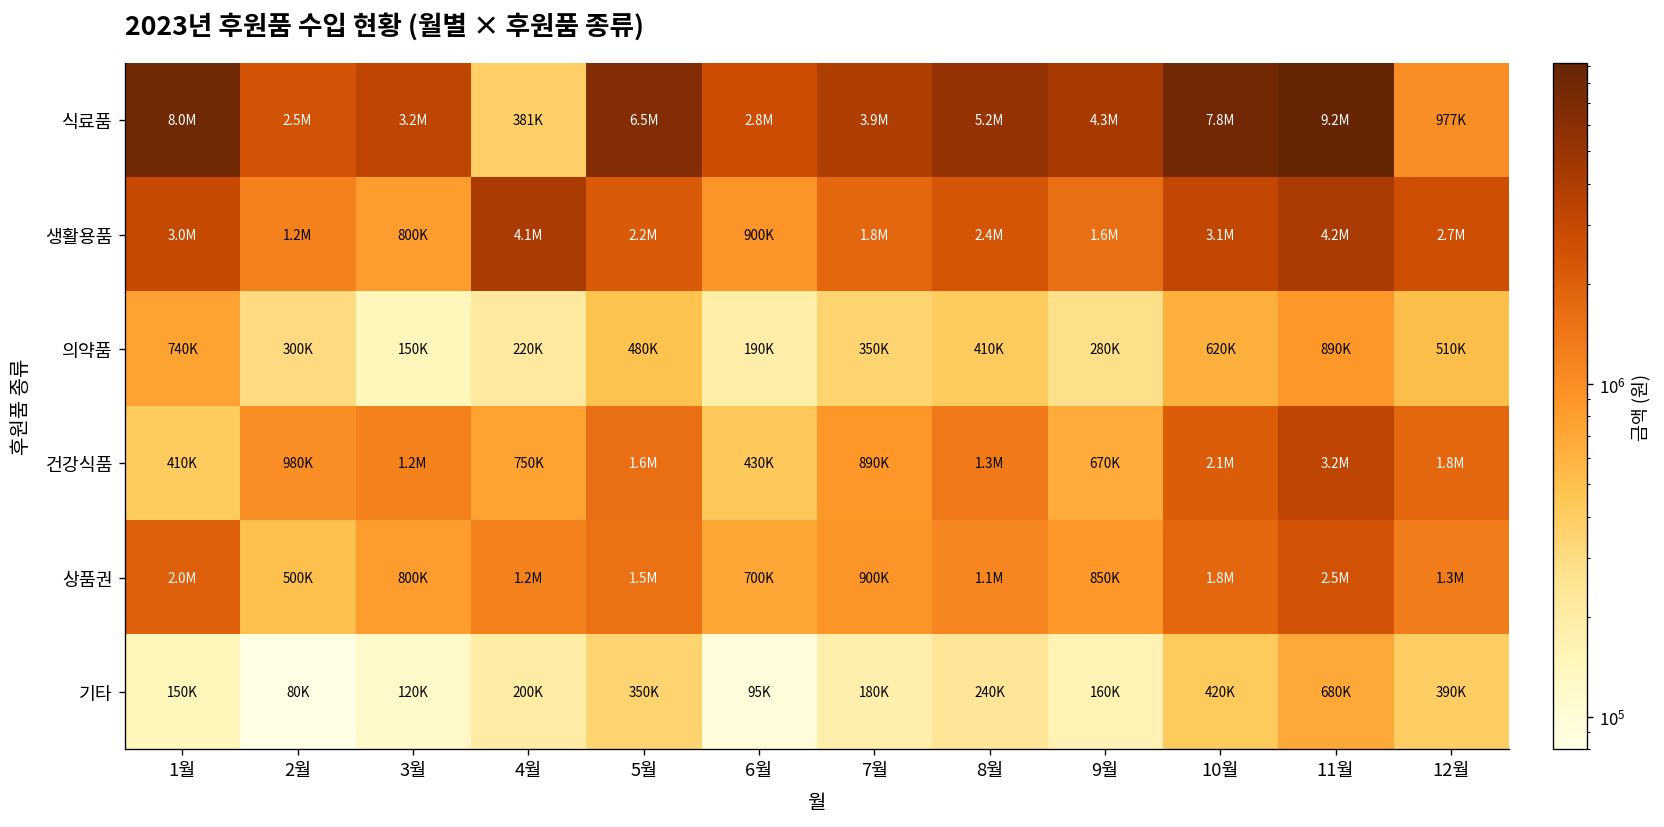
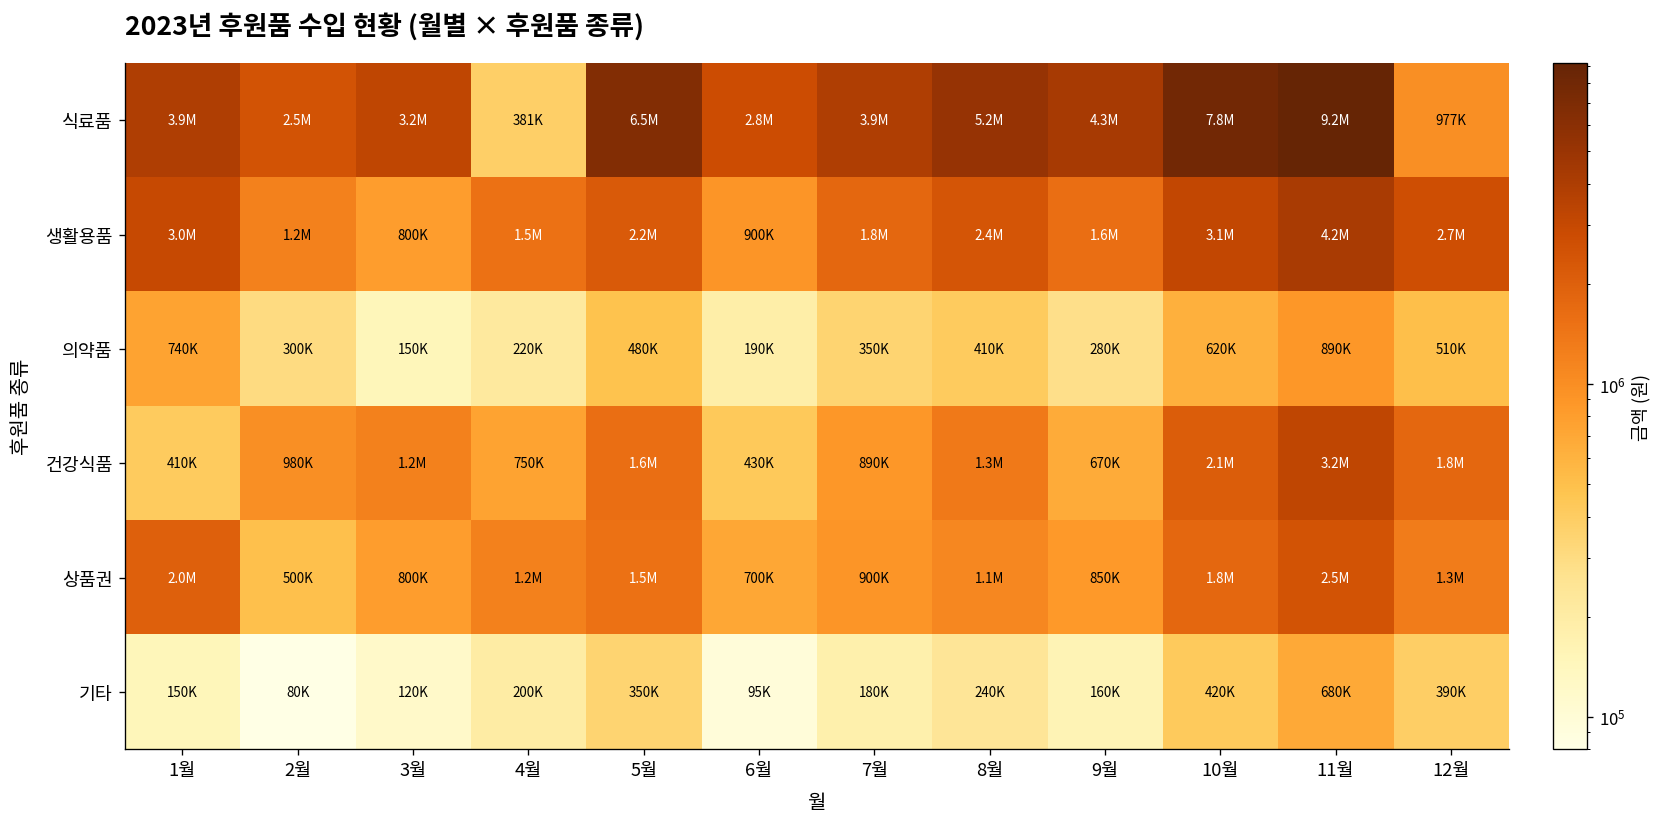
  {
    "식료품": {
-     "1월": "8.0M",
+     "1월": "3.9M",
      "2월": "2.5M",
      "3월": "3.2M",
      "4월": "381K",
      "5월": "6.5M",
      "6월": "2.8M",
      "7월": "3.9M",
      "8월": "5.2M",
      "9월": "4.3M",
      "10월": "7.8M",
      "11월": "9.2M",
      "12월": "977K"
    },
    "생활용품": {
      "1월": "3.0M",
      "2월": "1.2M",
      "3월": "800K",
-     "4월": "4.1M",
+     "4월": "1.5M",
      "5월": "2.2M",
      "6월": "900K",
      "7월": "1.8M",
      "8월": "2.4M",
      "9월": "1.6M",
      "10월": "3.1M",
      "11월": "4.2M",
      "12월": "2.7M"
    },
    "의약품": {
      "1월": "740K",
      "2월": "300K",
      "3월": "150K",
      "4월": "220K",
      "5월": "480K",
      "6월": "190K",
      "7월": "350K",
      "8월": "410K",
      "9월": "280K",
      "10월": "620K",
      "11월": "890K",
      "12월": "510K"
    },
    "건강식품": {
      "1월": "410K",
      "2월": "980K",
      "3월": "1.2M",
      "4월": "750K",
      "5월": "1.6M",
      "6월": "430K",
      "7월": "890K",
      "8월": "1.3M",
      "9월": "670K",
      "10월": "2.1M",
      "11월": "3.2M",
      "12월": "1.8M"
    },
    "상품권": {
      "1월": "2.0M",
      "2월": "500K",
      "3월": "800K",
      "4월": "1.2M",
      "5월": "1.5M",
      "6월": "700K",
      "7월": "900K",
      "8월": "1.1M",
      "9월": "850K",
      "10월": "1.8M",
      "11월": "2.5M",
      "12월": "1.3M"
    },
    "기타": {
      "1월": "150K",
      "2월": "80K",
      "3월": "120K",
      "4월": "200K",
      "5월": "350K",
      "6월": "95K",
      "7월": "180K",
      "8월": "240K",
      "9월": "160K",
      "10월": "420K",
      "11월": "680K",
      "12월": "390K"
    }
  }
